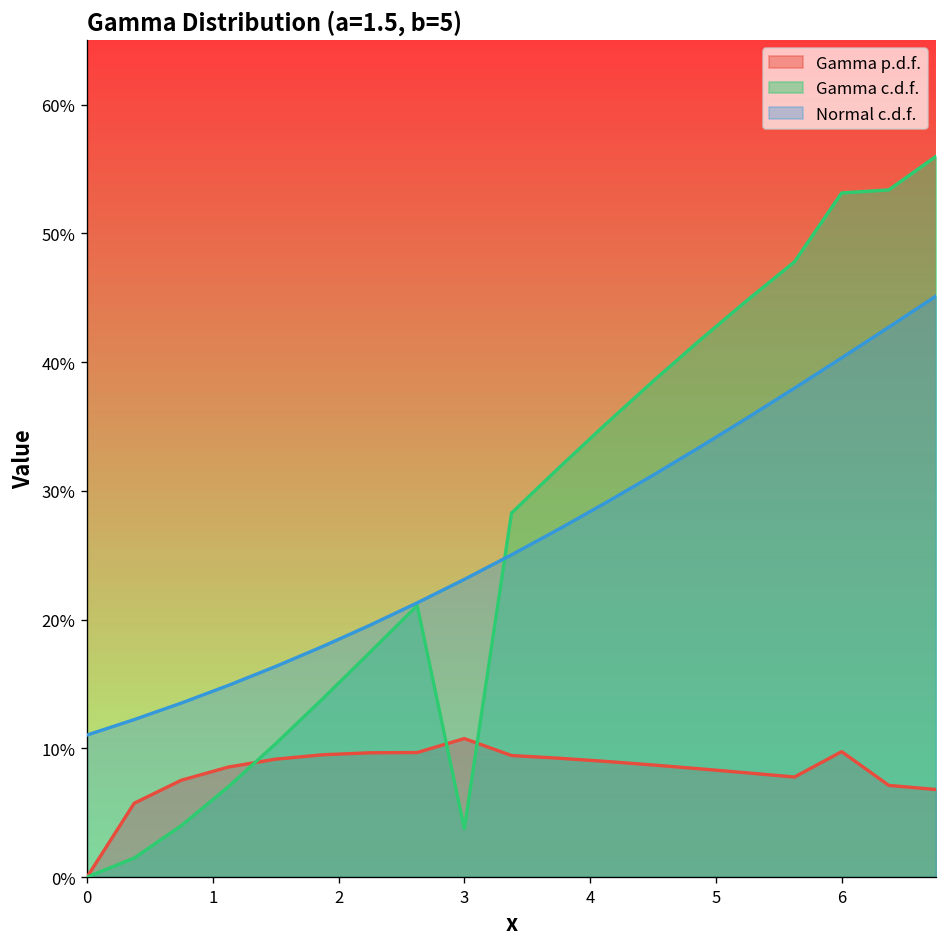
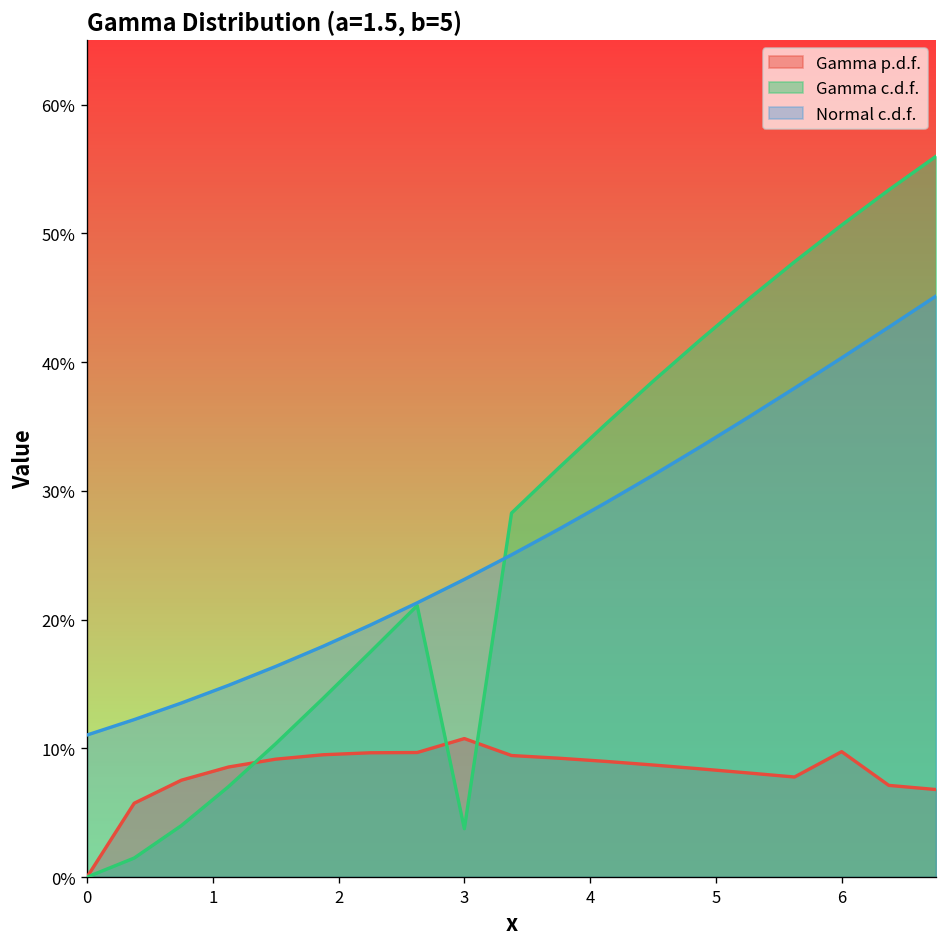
  {
    "Gamma p.d.f.": {
      "3": "10.8%",
      "6": "9.7%"
    },
    "Gamma c.d.f.": {
      "3": "3.8%",
-     "6": "53.1%"
+     "6": "50.6%"
    },
    "Normal c.d.f.": {
      "0": "11.0%",
      "3": "23.1%",
      "6": "40.3%"
    }
  }
